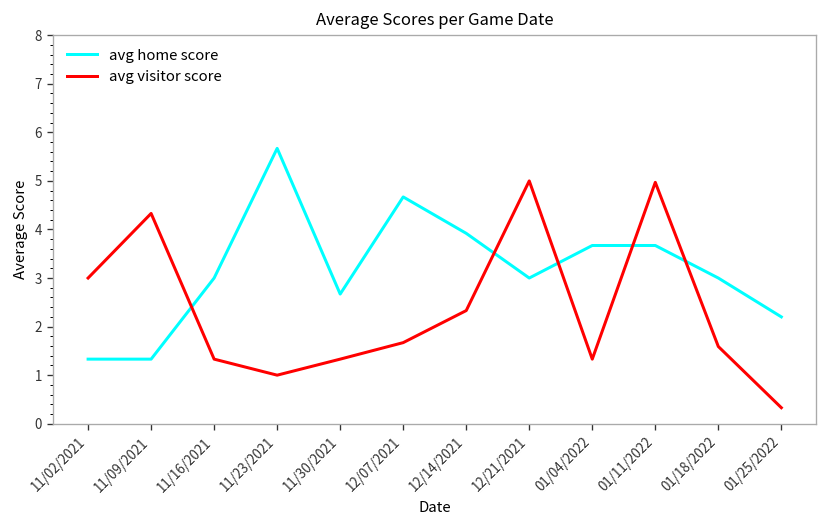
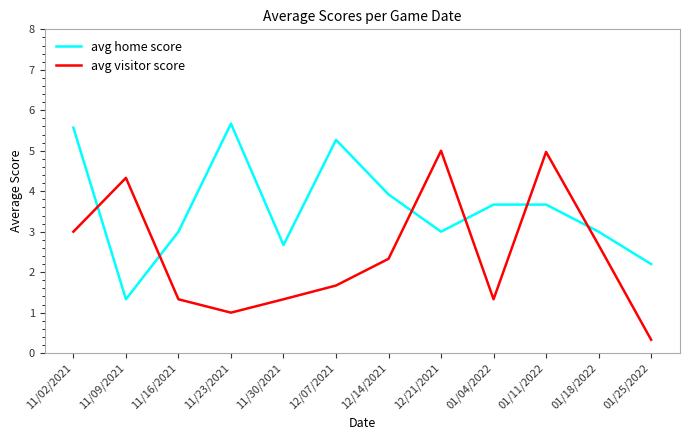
  {
    "avg home score": {
-     "11/02/2021": 1.3,
+     "11/02/2021": 5.6,
      "11/09/2021": 1.3,
      "11/16/2021": 3.0,
      "11/23/2021": 5.7,
      "11/30/2021": 2.7,
-     "12/07/2021": 4.7,
+     "12/07/2021": 5.3,
      "12/14/2021": 3.9,
      "12/21/2021": 3.0,
      "01/04/2022": 3.7,
      "01/11/2022": 3.7,
      "01/18/2022": 3.0,
      "01/25/2022": 2.2
    },
    "avg visitor score": {
      "11/02/2021": 3.0,
      "11/09/2021": 4.3,
      "11/16/2021": 1.3,
      "11/23/2021": 1.0,
      "11/30/2021": 1.3,
      "12/07/2021": 1.7,
      "12/14/2021": 2.3,
      "12/21/2021": 5.0,
      "01/04/2022": 1.3,
      "01/11/2022": 5.0,
-     "01/18/2022": 1.6,
+     "01/18/2022": 2.7,
      "01/25/2022": 0.3
    }
  }
